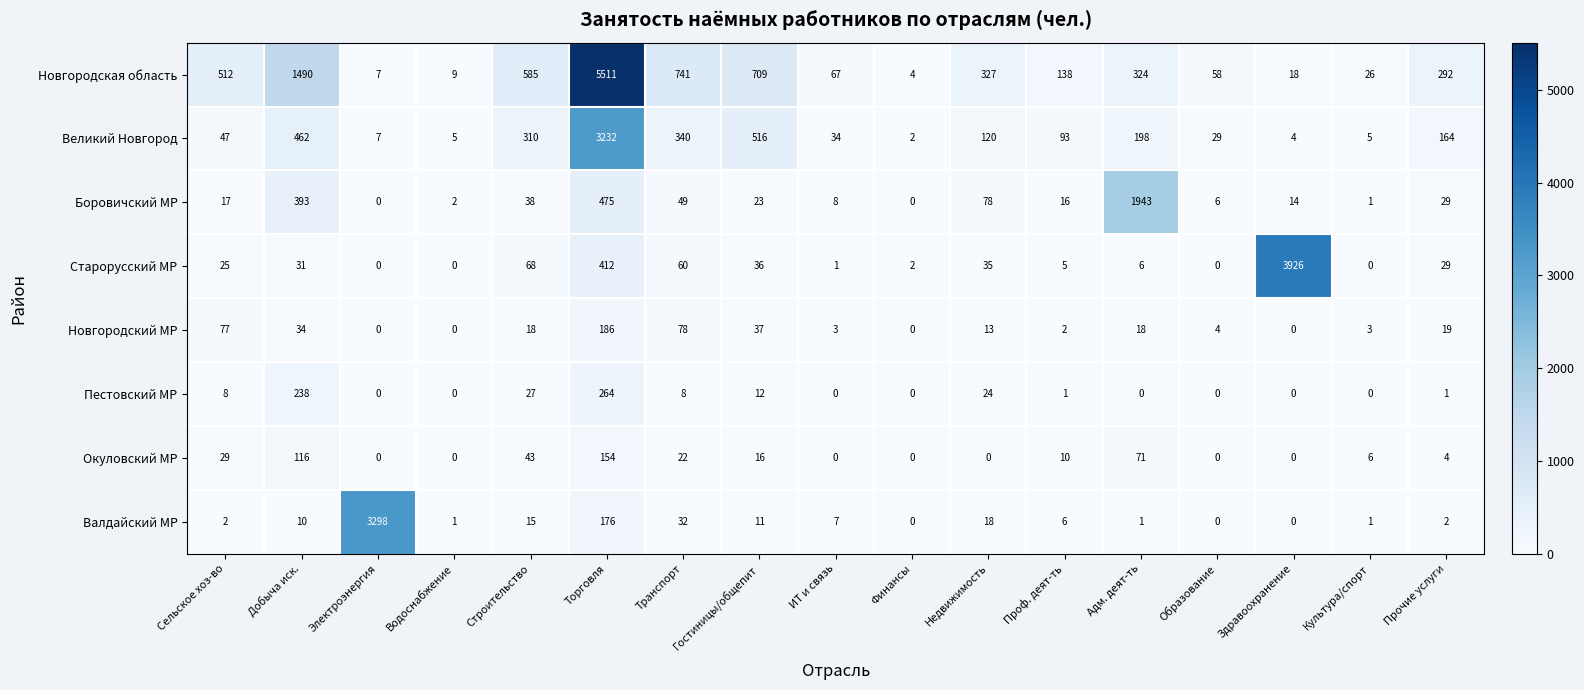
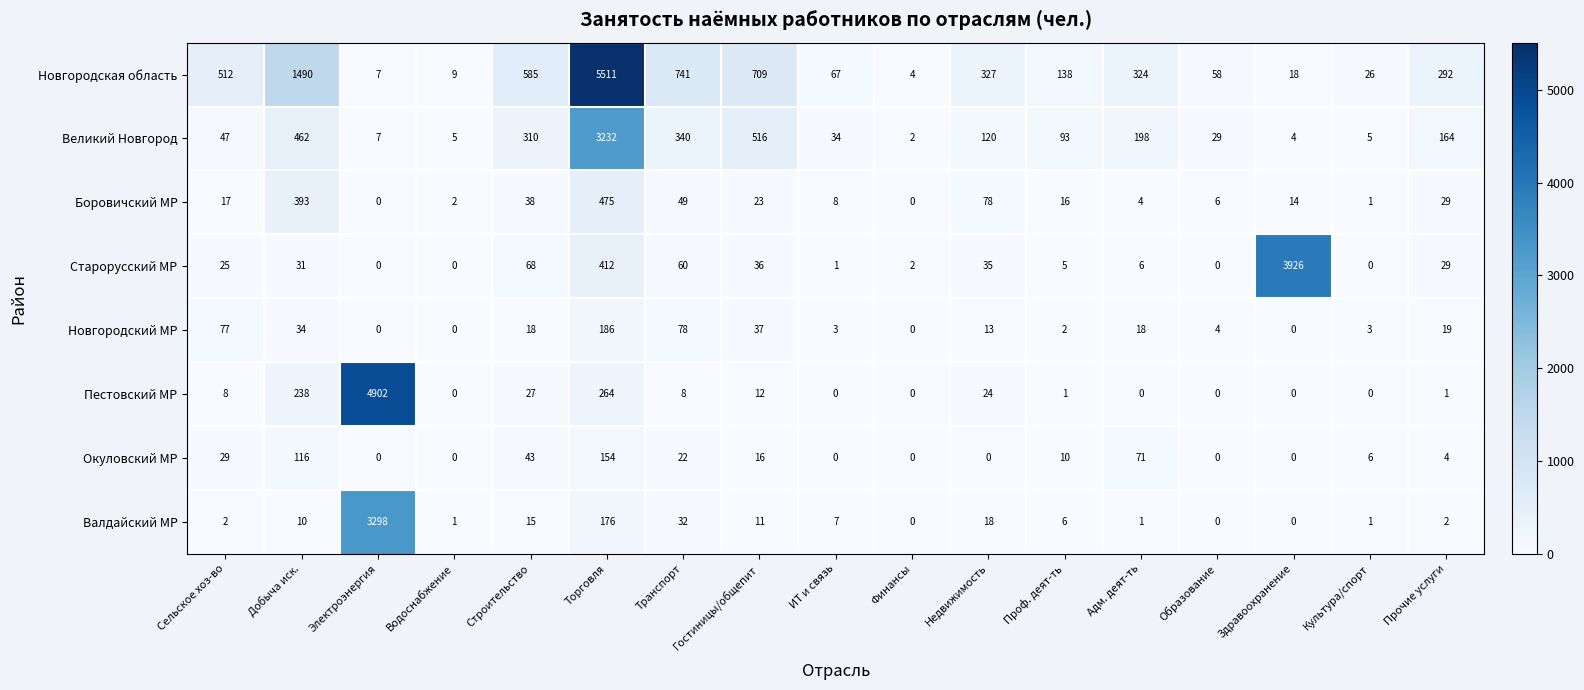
  {
    "Новгородская область": {
      "Сельское хоз-во": 512,
      "Добыча иск.": 1490,
      "Электроэнергия": 7,
      "Водоснабжение": 9,
      "Строительство": 585,
      "Торговля": 5511,
      "Транспорт": 741,
      "Гостиницы/общепит": 709,
      "ИТ и связь": 67,
      "Финансы": 4,
      "Недвижимость": 327,
      "Проф. деят-ть": 138,
      "Адм. деят-ть": 324,
      "Образование": 58,
      "Здравоохранение": 18,
      "Культура/спорт": 26,
      "Прочие услуги": 292
    },
    "Великий Новгород": {
      "Сельское хоз-во": 47,
      "Добыча иск.": 462,
      "Электроэнергия": 7,
      "Водоснабжение": 5,
      "Строительство": 310,
      "Торговля": 3232,
      "Транспорт": 340,
      "Гостиницы/общепит": 516,
      "ИТ и связь": 34,
      "Финансы": 2,
      "Недвижимость": 120,
      "Проф. деят-ть": 93,
      "Адм. деят-ть": 198,
      "Образование": 29,
      "Здравоохранение": 4,
      "Культура/спорт": 5,
      "Прочие услуги": 164
    },
    "Боровичский МР": {
      "Сельское хоз-во": 17,
      "Добыча иск.": 393,
      "Электроэнергия": 0,
      "Водоснабжение": 2,
      "Строительство": 38,
      "Торговля": 475,
      "Транспорт": 49,
      "Гостиницы/общепит": 23,
      "ИТ и связь": 8,
      "Финансы": 0,
      "Недвижимость": 78,
      "Проф. деят-ть": 16,
-     "Адм. деят-ть": 1943,
+     "Адм. деят-ть": 4,
      "Образование": 6,
      "Здравоохранение": 14,
      "Культура/спорт": 1,
      "Прочие услуги": 29
    },
    "Старорусский МР": {
      "Сельское хоз-во": 25,
      "Добыча иск.": 31,
      "Электроэнергия": 0,
      "Водоснабжение": 0,
      "Строительство": 68,
      "Торговля": 412,
      "Транспорт": 60,
      "Гостиницы/общепит": 36,
      "ИТ и связь": 1,
      "Финансы": 2,
      "Недвижимость": 35,
      "Проф. деят-ть": 5,
      "Адм. деят-ть": 6,
      "Образование": 0,
      "Здравоохранение": 3926,
      "Культура/спорт": 0,
      "Прочие услуги": 29
    },
    "Новгородский МР": {
      "Сельское хоз-во": 77,
      "Добыча иск.": 34,
      "Электроэнергия": 0,
      "Водоснабжение": 0,
      "Строительство": 18,
      "Торговля": 186,
      "Транспорт": 78,
      "Гостиницы/общепит": 37,
      "ИТ и связь": 3,
      "Финансы": 0,
      "Недвижимость": 13,
      "Проф. деят-ть": 2,
      "Адм. деят-ть": 18,
      "Образование": 4,
      "Здравоохранение": 0,
      "Культура/спорт": 3,
      "Прочие услуги": 19
    },
    "Пестовский МР": {
      "Сельское хоз-во": 8,
      "Добыча иск.": 238,
-     "Электроэнергия": 0,
+     "Электроэнергия": 4902,
      "Водоснабжение": 0,
      "Строительство": 27,
      "Торговля": 264,
      "Транспорт": 8,
      "Гостиницы/общепит": 12,
      "ИТ и связь": 0,
      "Финансы": 0,
      "Недвижимость": 24,
      "Проф. деят-ть": 1,
      "Адм. деят-ть": 0,
      "Образование": 0,
      "Здравоохранение": 0,
      "Культура/спорт": 0,
      "Прочие услуги": 1
    },
    "Окуловский МР": {
      "Сельское хоз-во": 29,
      "Добыча иск.": 116,
      "Электроэнергия": 0,
      "Водоснабжение": 0,
      "Строительство": 43,
      "Торговля": 154,
      "Транспорт": 22,
      "Гостиницы/общепит": 16,
      "ИТ и связь": 0,
      "Финансы": 0,
      "Недвижимость": 0,
      "Проф. деят-ть": 10,
      "Адм. деят-ть": 71,
      "Образование": 0,
      "Здравоохранение": 0,
      "Культура/спорт": 6,
      "Прочие услуги": 4
    },
    "Валдайский МР": {
      "Сельское хоз-во": 2,
      "Добыча иск.": 10,
      "Электроэнергия": 3298,
      "Водоснабжение": 1,
      "Строительство": 15,
      "Торговля": 176,
      "Транспорт": 32,
      "Гостиницы/общепит": 11,
      "ИТ и связь": 7,
      "Финансы": 0,
      "Недвижимость": 18,
      "Проф. деят-ть": 6,
      "Адм. деят-ть": 1,
      "Образование": 0,
      "Здравоохранение": 0,
      "Культура/спорт": 1,
      "Прочие услуги": 2
    }
  }
